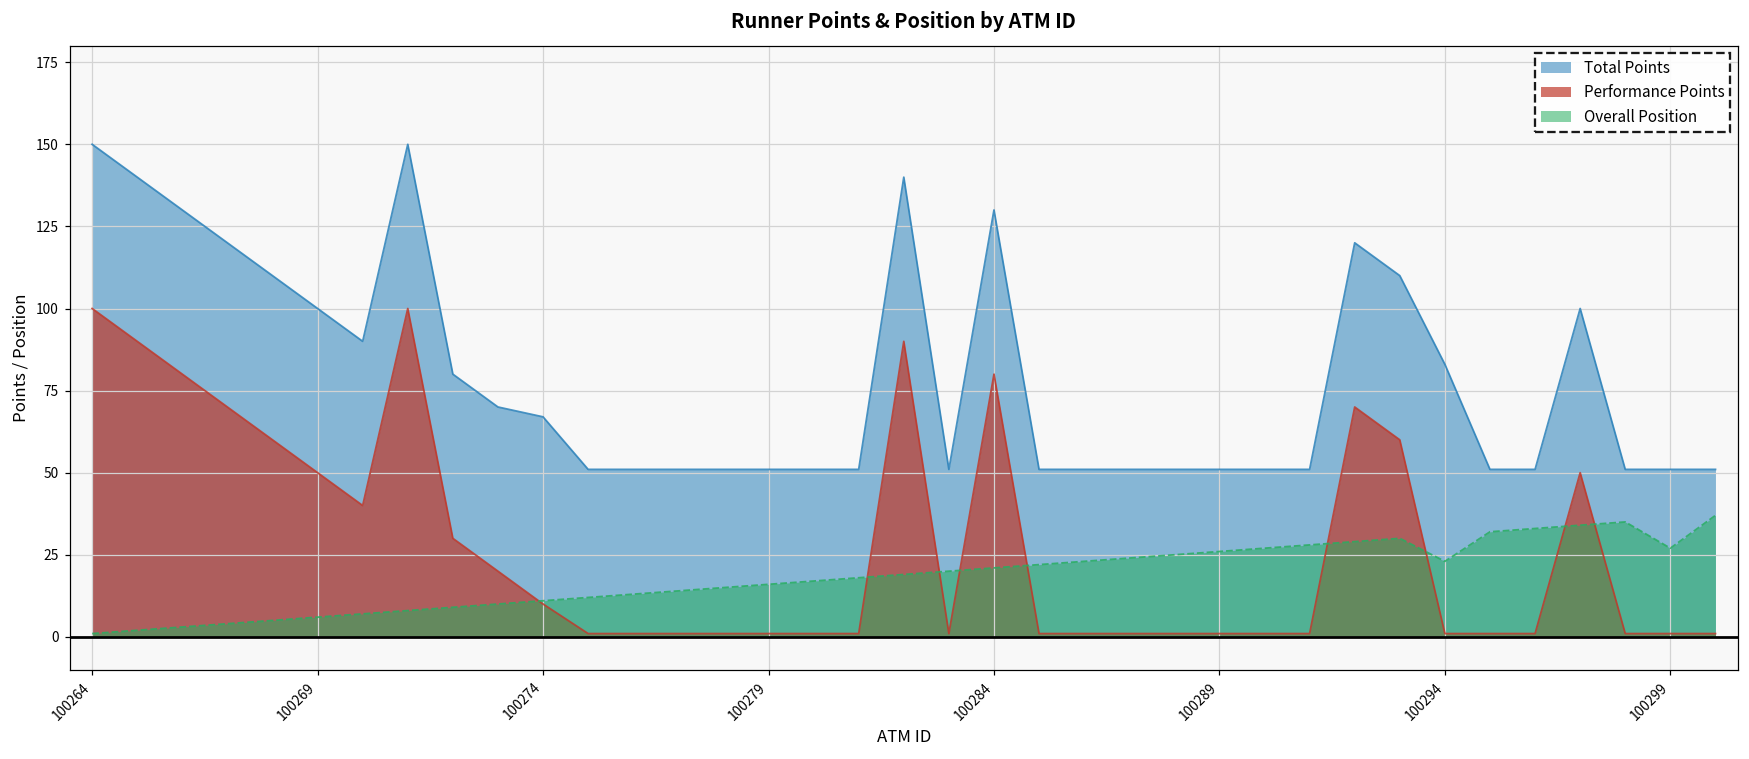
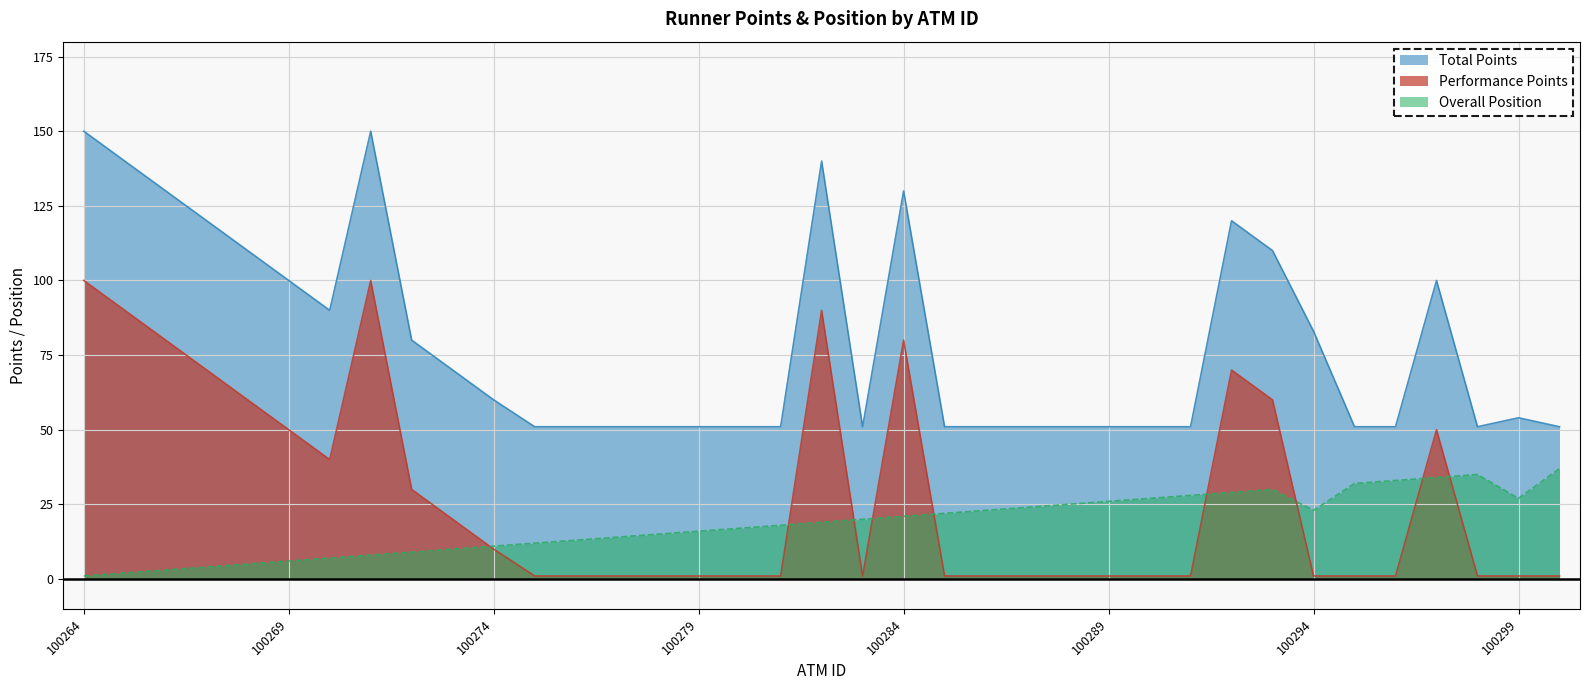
  {
    "Total Points": {
      "100264": 150,
      "100269": 100,
-     "100274": 67,
+     "100274": 60,
      "100279": 51,
      "100284": 130,
      "100289": 51,
      "100294": 83,
-     "100299": 51
+     "100299": 54
    },
    "Performance Points": {
      "100264": 100,
      "100269": 50,
      "100274": 10,
      "100279": 1,
      "100284": 80,
      "100289": 1,
      "100294": 1,
      "100299": 1
    },
    "Overall Position": {
      "100264": 1,
      "100269": 6,
      "100274": 11,
      "100279": 16,
      "100284": 21,
      "100289": 26,
      "100294": 23,
      "100299": 27
    }
  }
